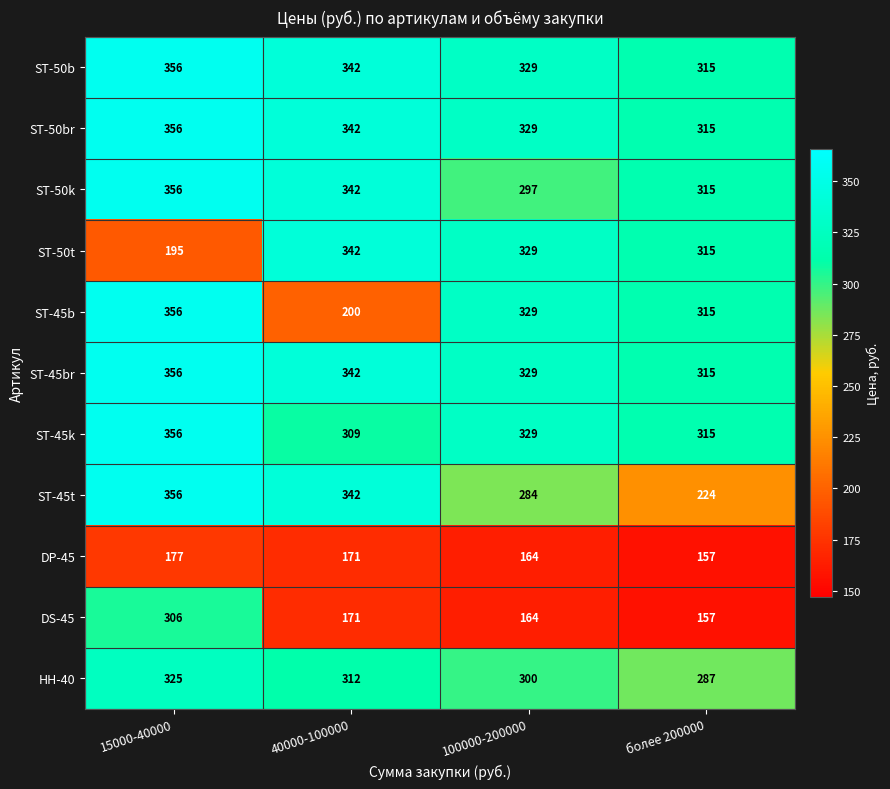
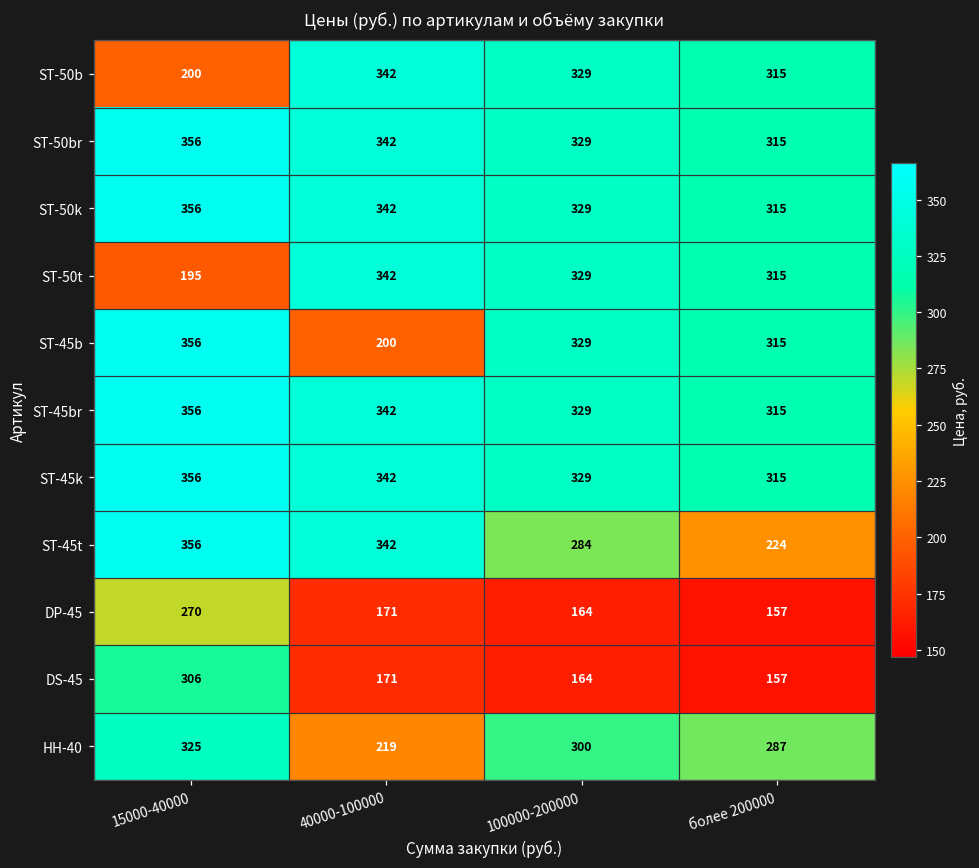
  {
    "ST-50b": {
-     "15000-40000": 356,
+     "15000-40000": 200,
      "40000-100000": 342,
      "100000-200000": 329,
      "более 200000": 315
    },
    "ST-50br": {
      "15000-40000": 356,
      "40000-100000": 342,
      "100000-200000": 329,
      "более 200000": 315
    },
    "ST-50k": {
      "15000-40000": 356,
      "40000-100000": 342,
-     "100000-200000": 297,
+     "100000-200000": 329,
      "более 200000": 315
    },
    "ST-50t": {
      "15000-40000": 195,
      "40000-100000": 342,
      "100000-200000": 329,
      "более 200000": 315
    },
    "ST-45b": {
      "15000-40000": 356,
      "40000-100000": 200,
      "100000-200000": 329,
      "более 200000": 315
    },
    "ST-45br": {
      "15000-40000": 356,
      "40000-100000": 342,
      "100000-200000": 329,
      "более 200000": 315
    },
    "ST-45k": {
      "15000-40000": 356,
-     "40000-100000": 309,
+     "40000-100000": 342,
      "100000-200000": 329,
      "более 200000": 315
    },
    "ST-45t": {
      "15000-40000": 356,
      "40000-100000": 342,
      "100000-200000": 284,
      "более 200000": 224
    },
    "DP-45": {
-     "15000-40000": 177,
+     "15000-40000": 270,
      "40000-100000": 171,
      "100000-200000": 164,
      "более 200000": 157
    },
    "DS-45": {
      "15000-40000": 306,
      "40000-100000": 171,
      "100000-200000": 164,
      "более 200000": 157
    },
    "HH-40": {
      "15000-40000": 325,
-     "40000-100000": 312,
+     "40000-100000": 219,
      "100000-200000": 300,
      "более 200000": 287
    }
  }
